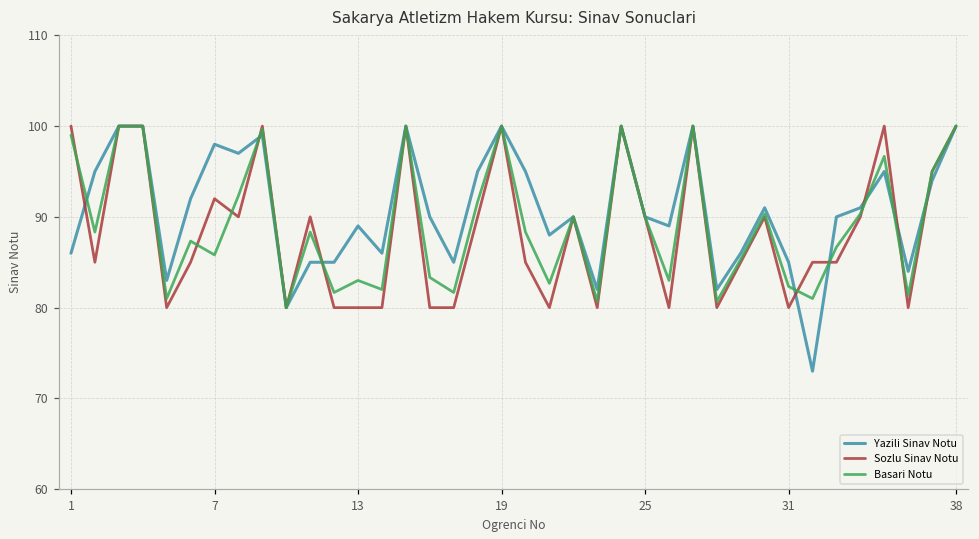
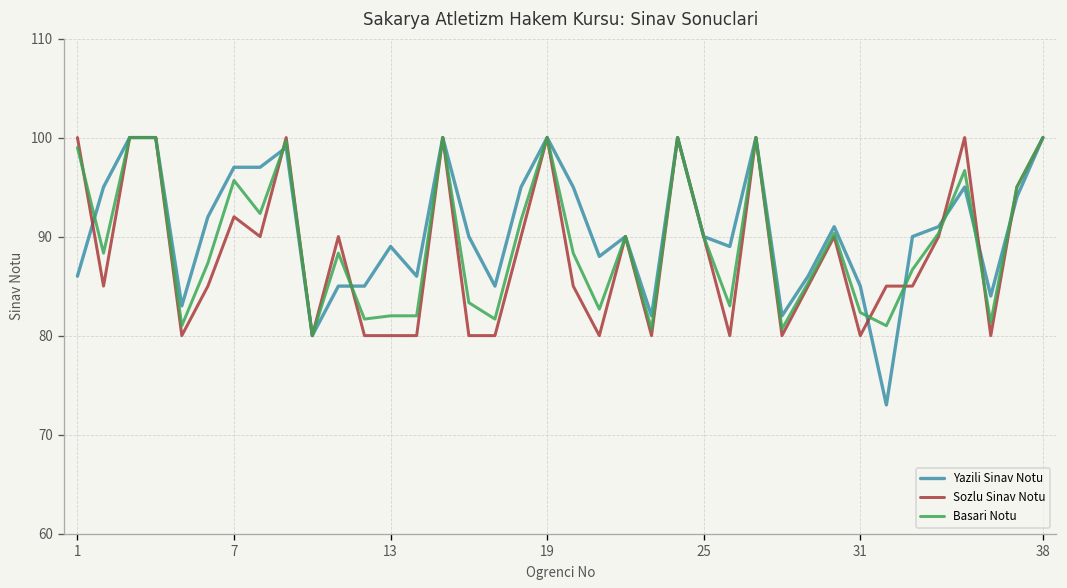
  {
    "Yazili Sinav Notu": {
      "1": 86,
-     "7": 98,
+     "7": 97,
      "13": 89,
      "31": 85
    },
    "Sozlu Sinav Notu": {
      "1": 100,
      "7": 92,
      "13": 80,
      "31": 80
    },
    "Basari Notu": {
      "1": 99,
-     "7": 86,
-     "13": 83,
+     "7": 96,
+     "13": 82,
      "31": 82
    }
  }
